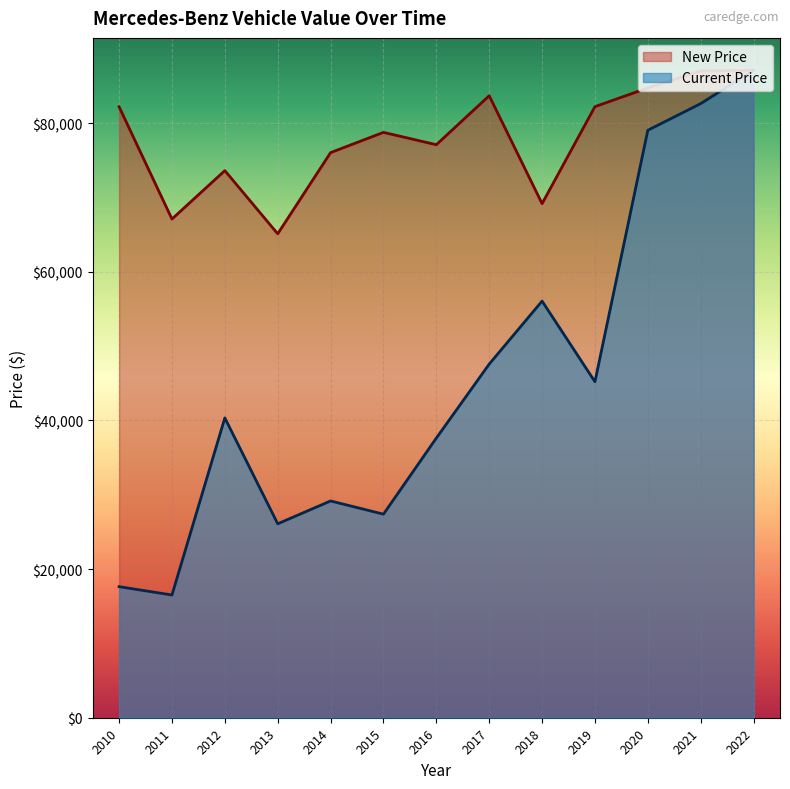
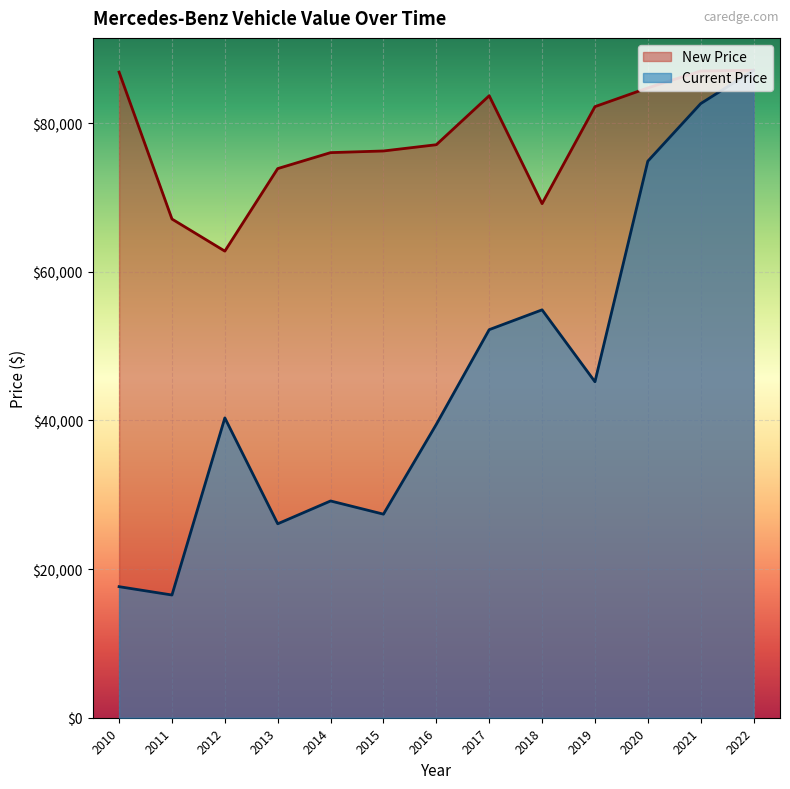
  {
    "New Price": {
-     "2010": "$82,000",
+     "2010": "$87,000",
      "2011": "$67,000",
-     "2012": "$74,000",
-     "2013": "$65,000",
+     "2012": "$63,000",
+     "2013": "$74,000",
      "2014": "$76,000",
-     "2015": "$79,000",
+     "2015": "$76,000",
      "2016": "$77,000",
      "2017": "$84,000",
      "2018": "$69,000",
      "2019": "$82,000"
    },
    "Current Price": {
      "2010": "$18,000",
      "2011": "$17,000",
      "2012": "$40,000",
      "2013": "$26,000",
      "2014": "$29,000",
      "2015": "$27,000",
-     "2016": "$38,000",
-     "2017": "$48,000",
-     "2018": "$56,000",
+     "2016": "$39,000",
+     "2017": "$52,000",
+     "2018": "$55,000",
      "2019": "$45,000",
-     "2020": "$79,000",
+     "2020": "$75,000",
      "2021": "$83,000"
    }
  }
